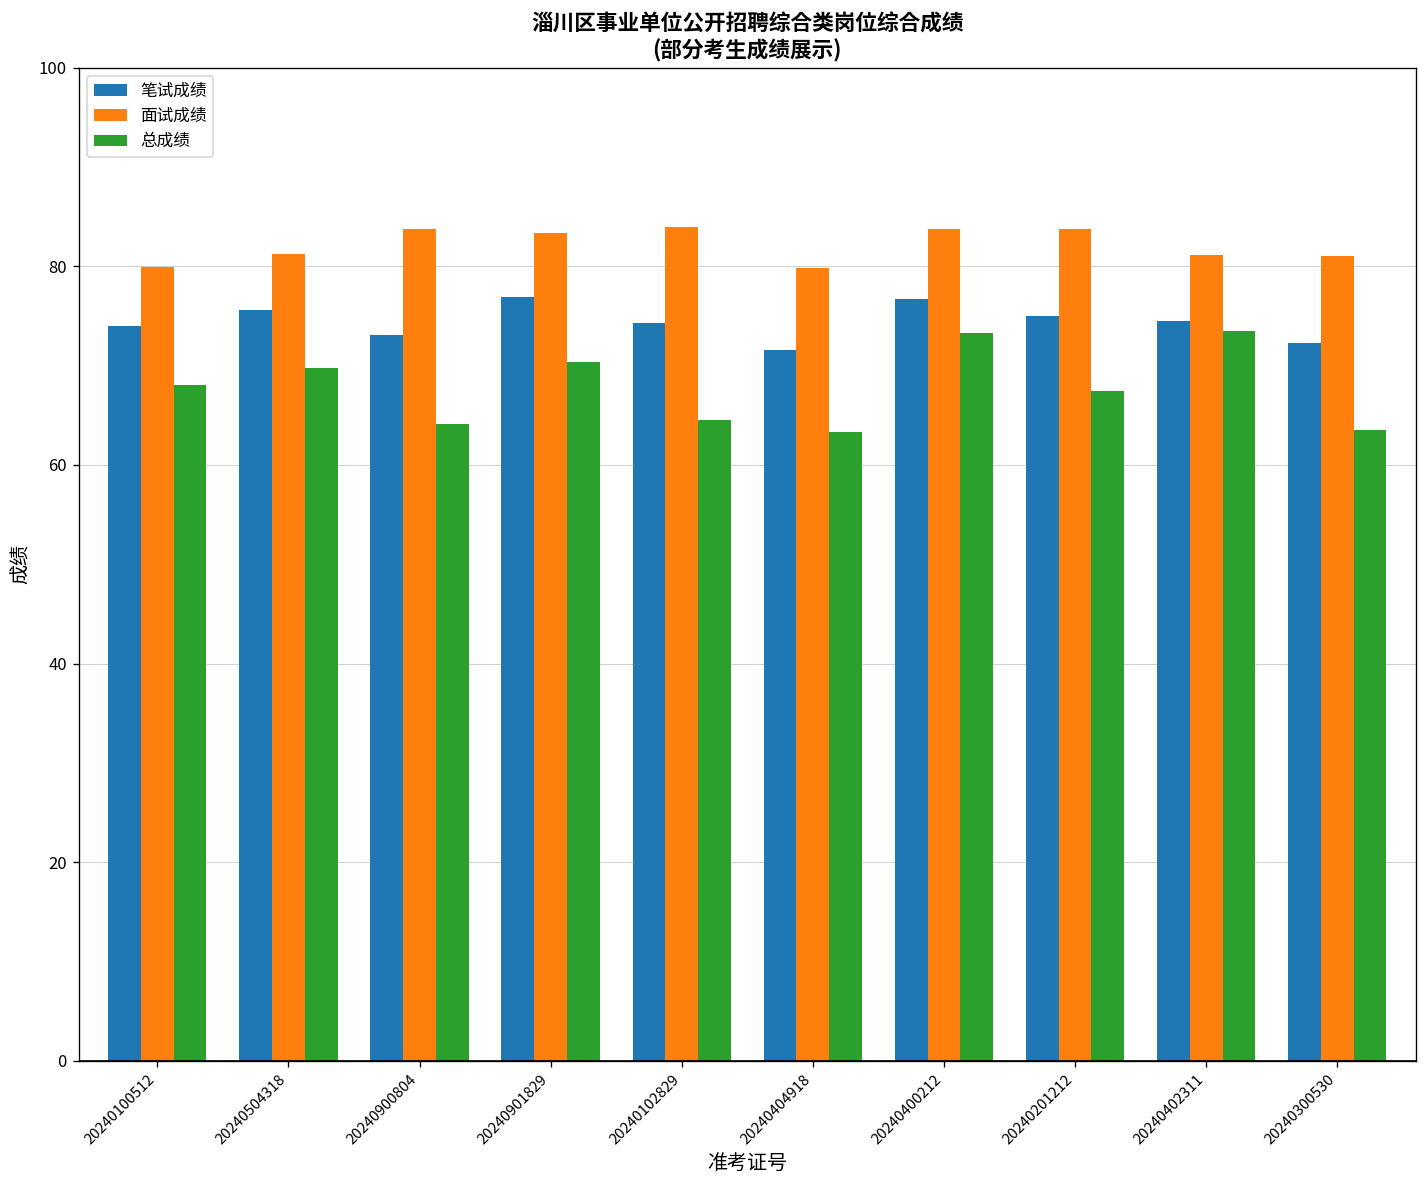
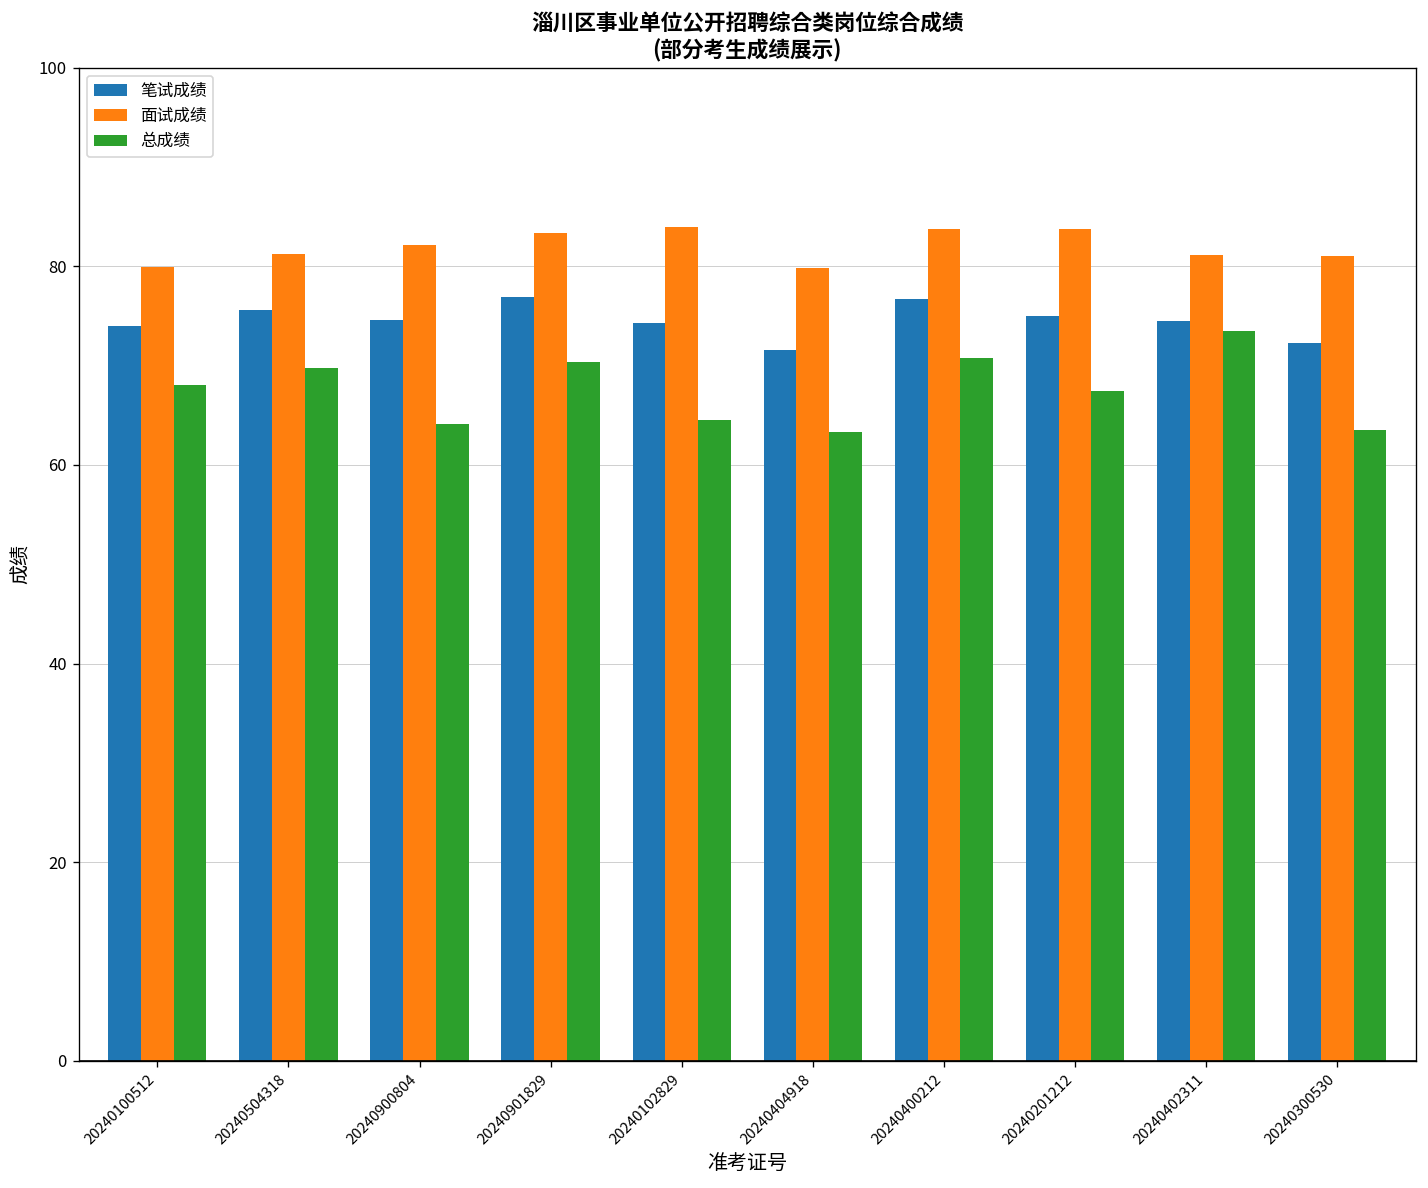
  {
    "笔试成绩": {
      "20240100512": 74,
      "20240504318": 76,
-     "20240900804": 73,
+     "20240900804": 75,
      "20240901829": 77,
      "20240102829": 74,
      "20240404918": 72,
      "20240400212": 77,
      "20240201212": 75,
      "20240402311": 75,
      "20240300530": 72
    },
    "面试成绩": {
      "20240100512": 80,
      "20240504318": 81,
-     "20240900804": 84,
+     "20240900804": 82,
      "20240901829": 83,
      "20240102829": 84,
      "20240404918": 80,
      "20240400212": 84,
      "20240201212": 84,
      "20240402311": 81,
      "20240300530": 81
    },
    "总成绩": {
      "20240100512": 68,
      "20240504318": 70,
      "20240900804": 64,
      "20240901829": 70,
      "20240102829": 65,
      "20240404918": 63,
-     "20240400212": 73,
+     "20240400212": 71,
      "20240201212": 67,
      "20240402311": 74,
      "20240300530": 63
    }
  }
